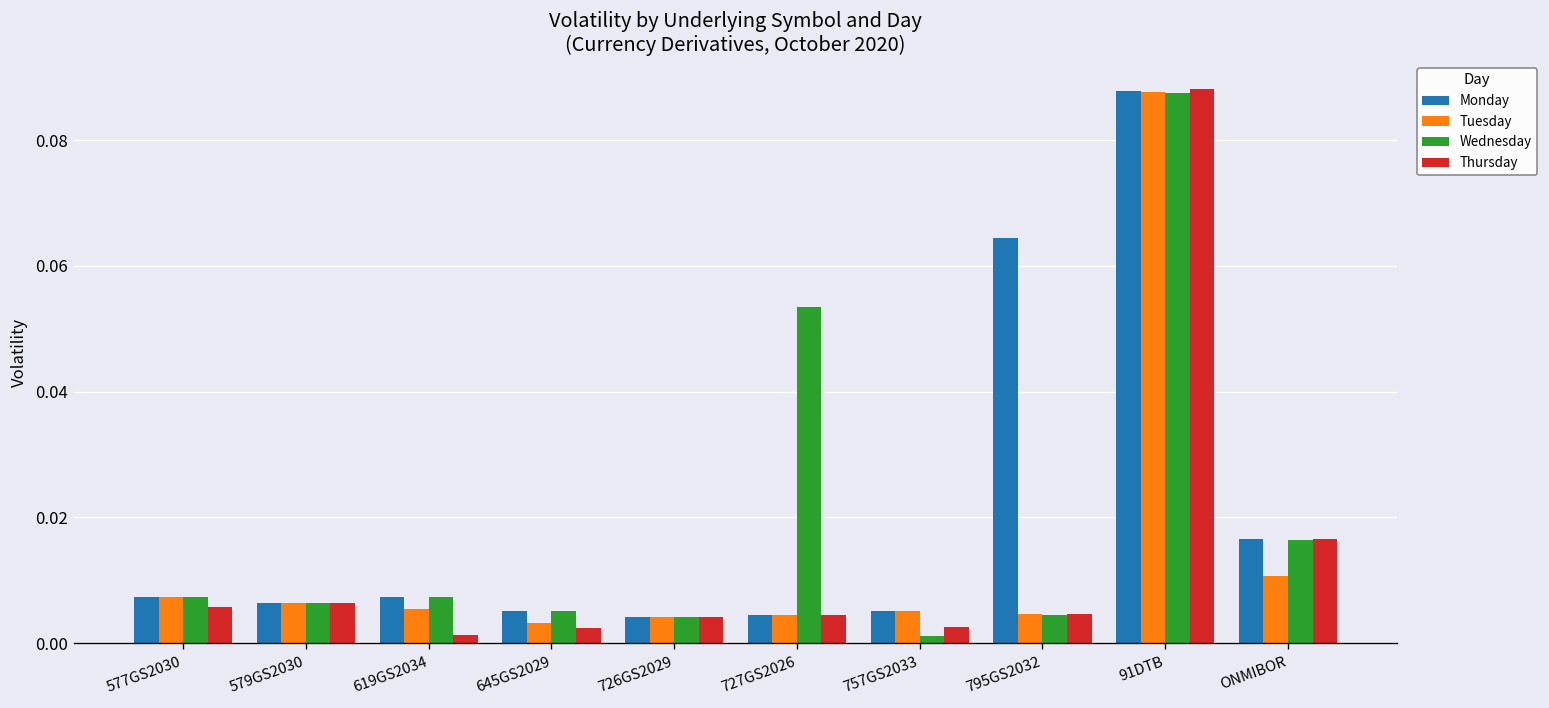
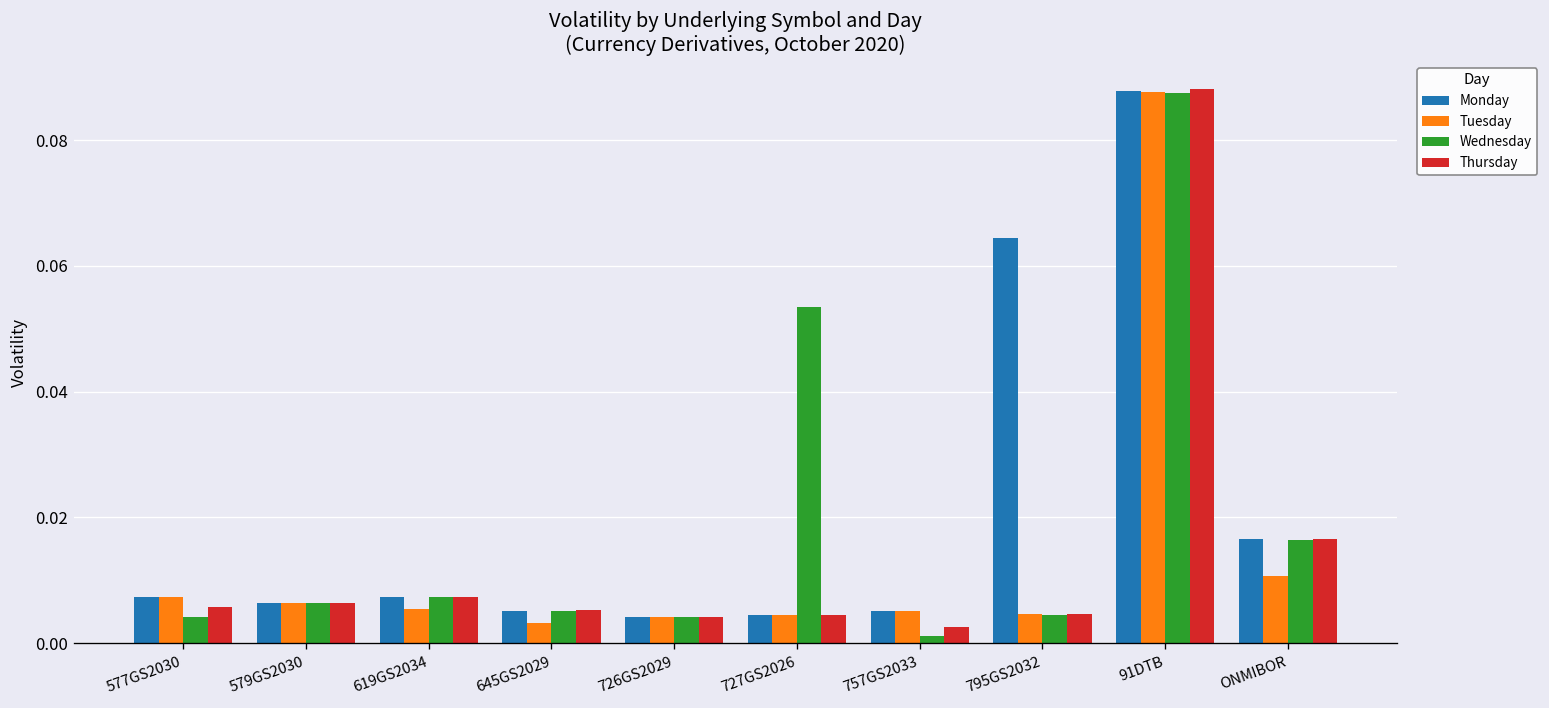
  {
    "Monday": {
      "577GS2030": 0.007,
      "579GS2030": 0.006,
      "619GS2034": 0.007,
      "645GS2029": 0.005,
      "726GS2029": 0.004,
      "727GS2026": 0.004,
      "757GS2033": 0.005,
      "795GS2032": 0.064,
      "91DTB": 0.088,
      "ONMIBOR": 0.016
    },
    "Tuesday": {
      "577GS2030": 0.007,
      "579GS2030": 0.006,
      "619GS2034": 0.005,
      "645GS2029": 0.003,
      "726GS2029": 0.004,
      "727GS2026": 0.004,
      "757GS2033": 0.005,
      "795GS2032": 0.005,
      "91DTB": 0.088,
      "ONMIBOR": 0.011
    },
    "Wednesday": {
-     "577GS2030": 0.007,
+     "577GS2030": 0.004,
      "579GS2030": 0.006,
      "619GS2034": 0.007,
      "645GS2029": 0.005,
      "726GS2029": 0.004,
      "727GS2026": 0.053,
      "757GS2033": 0.001,
      "795GS2032": 0.005,
      "91DTB": 0.087,
      "ONMIBOR": 0.016
    },
    "Thursday": {
      "577GS2030": 0.006,
      "579GS2030": 0.006,
-     "619GS2034": 0.001,
-     "645GS2029": 0.002,
+     "619GS2034": 0.007,
+     "645GS2029": 0.005,
      "726GS2029": 0.004,
      "727GS2026": 0.004,
      "757GS2033": 0.003,
      "795GS2032": 0.005,
      "91DTB": 0.088,
      "ONMIBOR": 0.017
    }
  }
